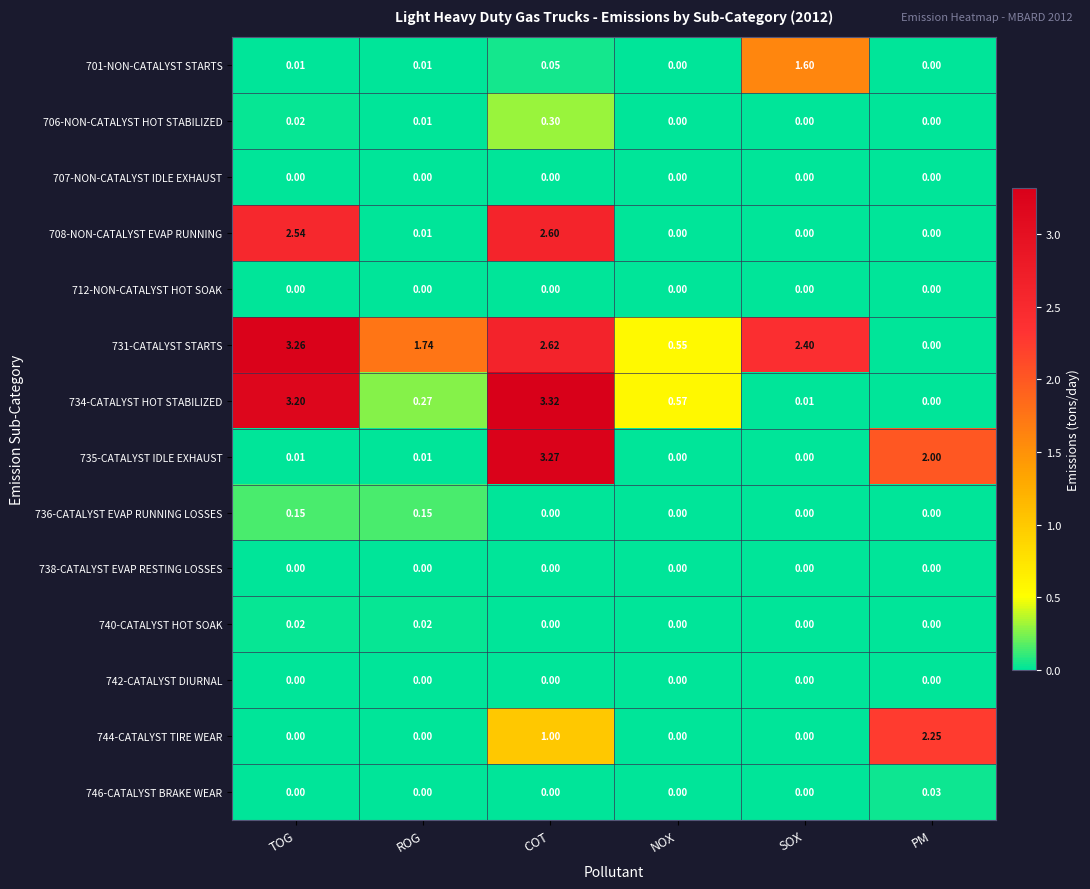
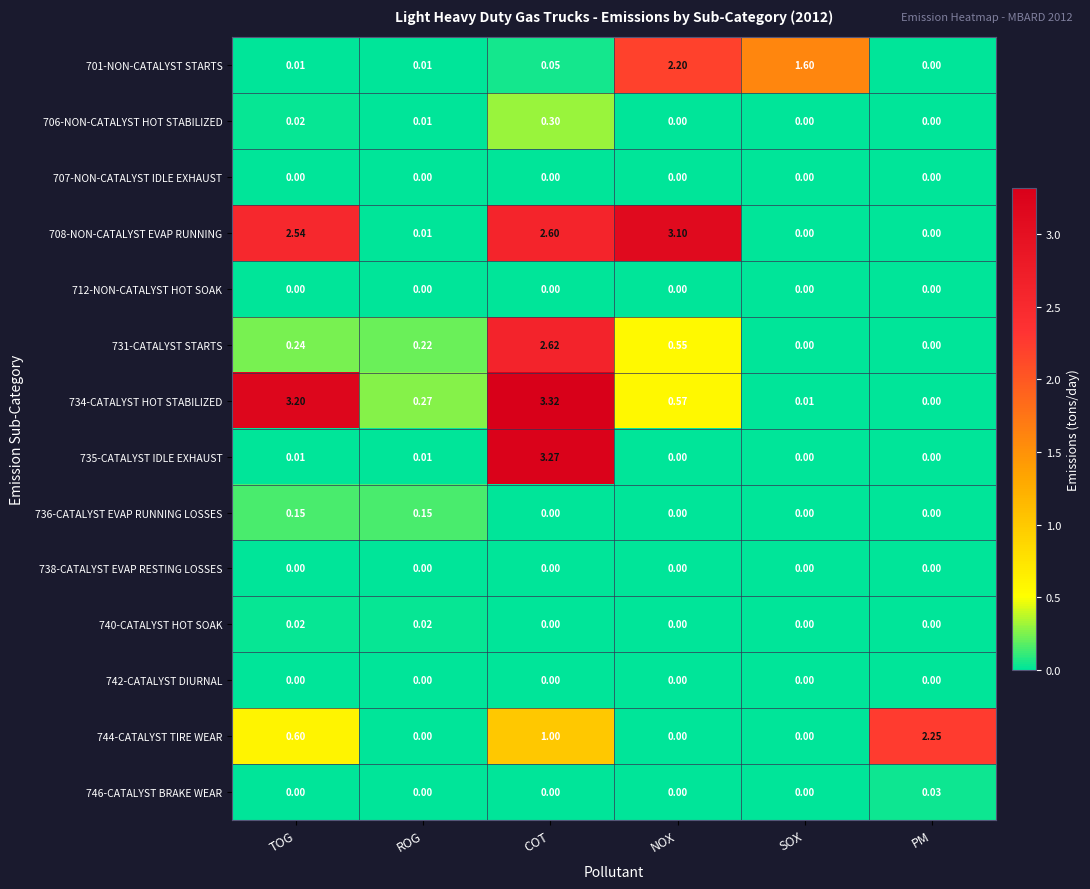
  {
    "701-NON-CATALYST STARTS": {
      "TOG": 0.01,
      "ROG": 0.01,
      "COT": 0.05,
-     "NOX": 0.00,
+     "NOX": 2.20,
      "SOX": 1.60,
      "PM": 0.00
    },
    "706-NON-CATALYST HOT STABILIZED": {
      "TOG": 0.02,
      "ROG": 0.01,
      "COT": 0.30,
      "NOX": 0.00,
      "SOX": 0.00,
      "PM": 0.00
    },
    "707-NON-CATALYST IDLE EXHAUST": {
      "TOG": 0.00,
      "ROG": 0.00,
      "COT": 0.00,
      "NOX": 0.00,
      "SOX": 0.00,
      "PM": 0.00
    },
    "708-NON-CATALYST EVAP RUNNING": {
      "TOG": 2.54,
      "ROG": 0.01,
      "COT": 2.60,
-     "NOX": 0.00,
+     "NOX": 3.10,
      "SOX": 0.00,
      "PM": 0.00
    },
    "712-NON-CATALYST HOT SOAK": {
      "TOG": 0.00,
      "ROG": 0.00,
      "COT": 0.00,
      "NOX": 0.00,
      "SOX": 0.00,
      "PM": 0.00
    },
    "731-CATALYST STARTS": {
-     "TOG": 3.26,
-     "ROG": 1.74,
+     "TOG": 0.24,
+     "ROG": 0.22,
      "COT": 2.62,
      "NOX": 0.55,
-     "SOX": 2.40,
+     "SOX": 0.00,
      "PM": 0.00
    },
    "734-CATALYST HOT STABILIZED": {
      "TOG": 3.20,
      "ROG": 0.27,
      "COT": 3.32,
      "NOX": 0.57,
      "SOX": 0.01,
      "PM": 0.00
    },
    "735-CATALYST IDLE EXHAUST": {
      "TOG": 0.01,
      "ROG": 0.01,
      "COT": 3.27,
      "NOX": 0.00,
      "SOX": 0.00,
-     "PM": 2.00
+     "PM": 0.00
    },
    "736-CATALYST EVAP RUNNING LOSSES": {
      "TOG": 0.15,
      "ROG": 0.15,
      "COT": 0.00,
      "NOX": 0.00,
      "SOX": 0.00,
      "PM": 0.00
    },
    "738-CATALYST EVAP RESTING LOSSES": {
      "TOG": 0.00,
      "ROG": 0.00,
      "COT": 0.00,
      "NOX": 0.00,
      "SOX": 0.00,
      "PM": 0.00
    },
    "740-CATALYST HOT SOAK": {
      "TOG": 0.02,
      "ROG": 0.02,
      "COT": 0.00,
      "NOX": 0.00,
      "SOX": 0.00,
      "PM": 0.00
    },
    "742-CATALYST DIURNAL": {
      "TOG": 0.00,
      "ROG": 0.00,
      "COT": 0.00,
      "NOX": 0.00,
      "SOX": 0.00,
      "PM": 0.00
    },
    "744-CATALYST TIRE WEAR": {
-     "TOG": 0.00,
+     "TOG": 0.60,
      "ROG": 0.00,
      "COT": 1.00,
      "NOX": 0.00,
      "SOX": 0.00,
      "PM": 2.25
    },
    "746-CATALYST BRAKE WEAR": {
      "TOG": 0.00,
      "ROG": 0.00,
      "COT": 0.00,
      "NOX": 0.00,
      "SOX": 0.00,
      "PM": 0.03
    }
  }
